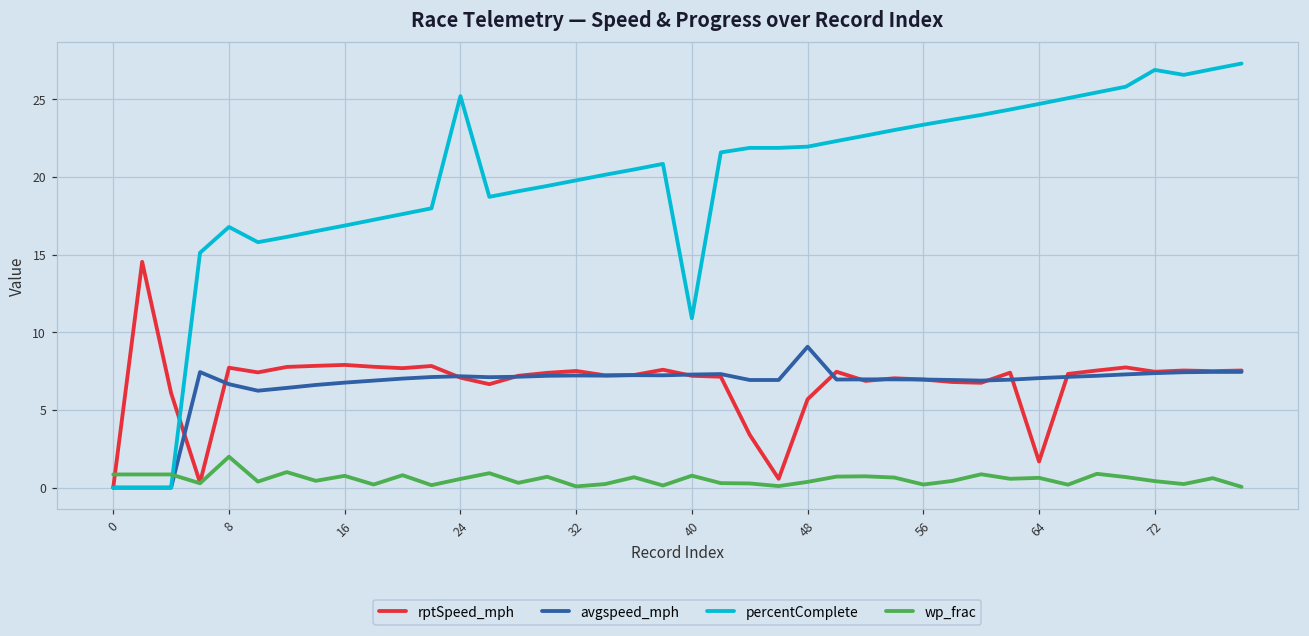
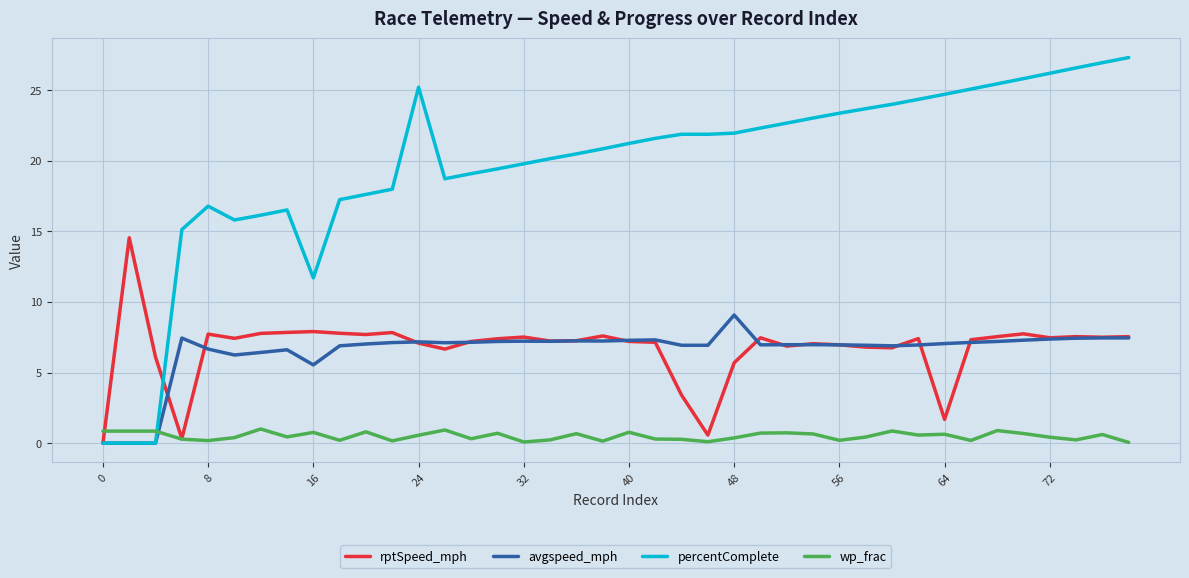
  {
    "rptSpeed_mph": {
      "8": 7.7,
      "16": 7.9,
      "32": 7.5,
      "48": 5.7,
      "64": 1.7
    },
    "avgspeed_mph": {
      "8": 6.7,
-     "16": 6.8,
+     "16": 5.5,
      "32": 7.2,
      "48": 9.1,
      "64": 7.1
    },
    "percentComplete": {
      "8": 16.8,
-     "16": 16.9,
+     "16": 11.7,
      "24": 25.2,
      "32": 19.8,
-     "40": 10.9,
+     "40": 21.2,
      "48": 22.0,
      "56": 23.4,
      "64": 24.7,
-     "72": 26.9
+     "72": 26.2
    },
    "wp_frac": {
      "0": 0.9,
-     "8": 2.0,
+     "8": 0.2,
      "16": 0.8,
      "24": 0.6,
      "32": 0.1,
      "40": 0.8,
      "48": 0.4,
      "56": 0.2,
      "64": 0.6,
      "72": 0.4
    }
  }
